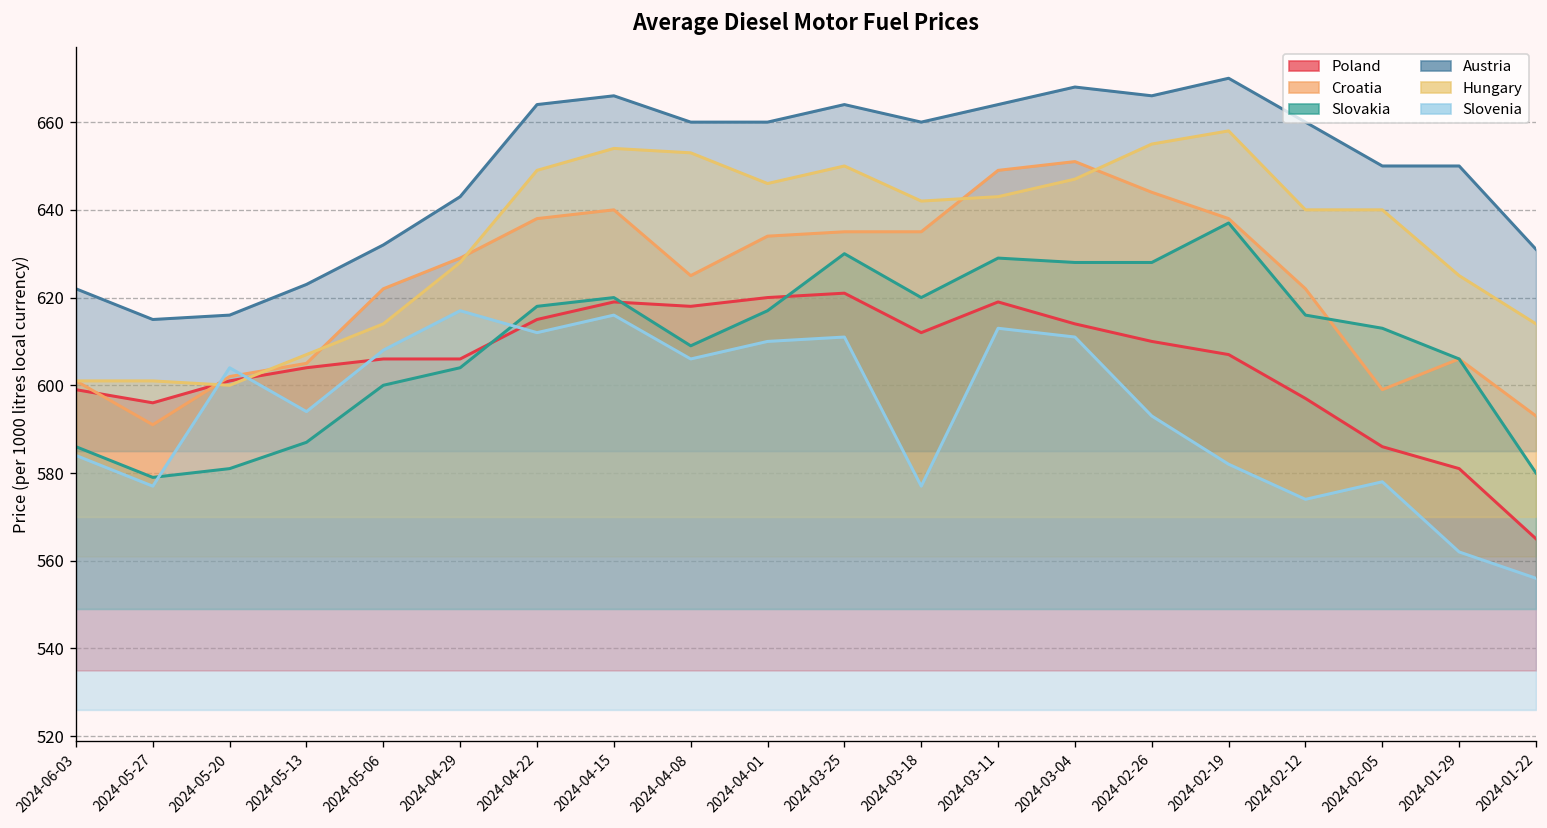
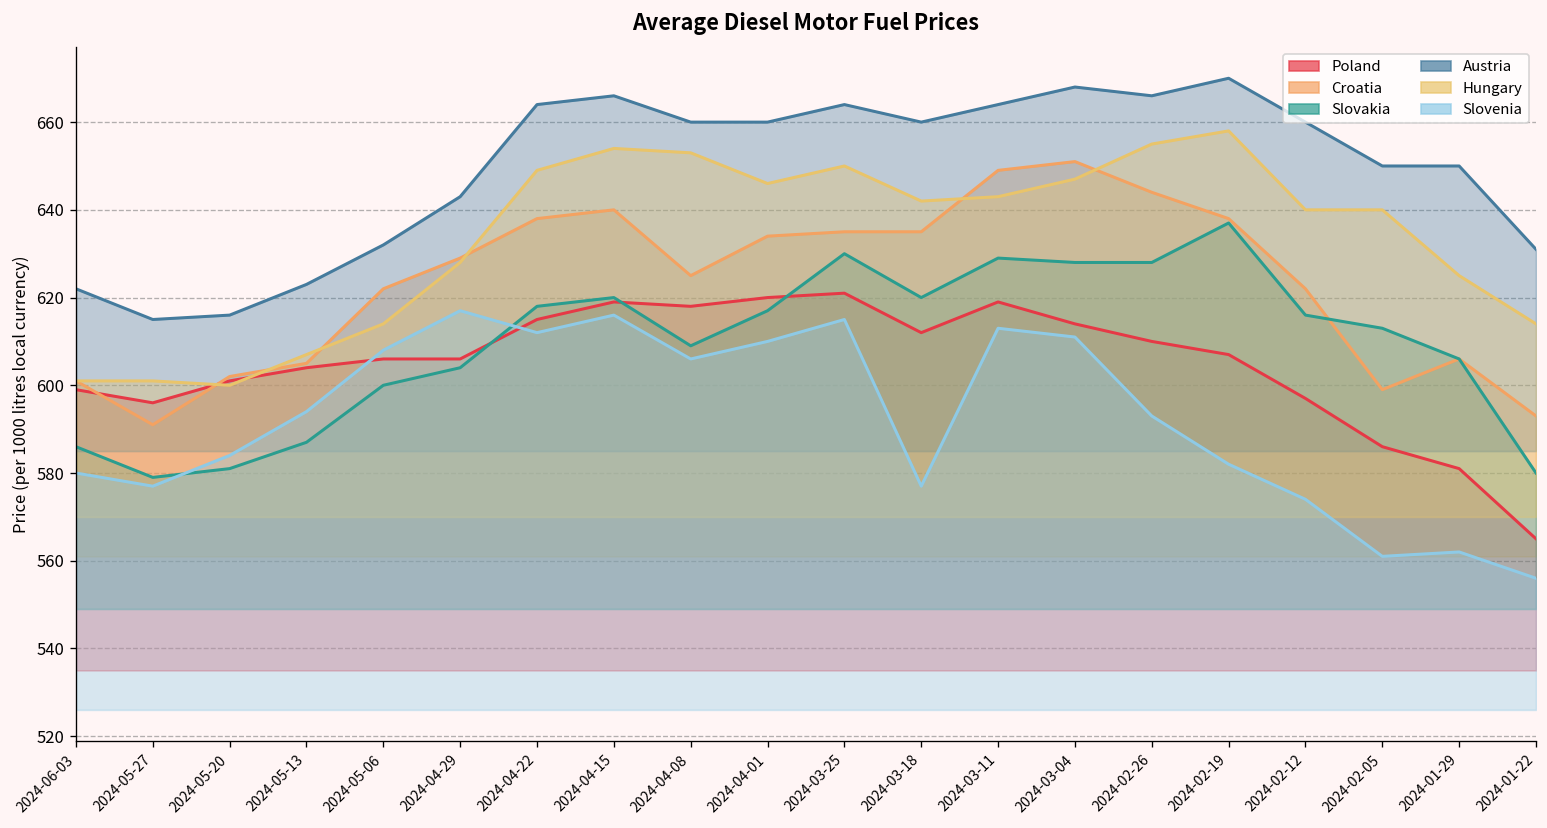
  {
    "Slovenia": {
-     "2024-06-03": 584,
+     "2024-06-03": 580,
      "2024-05-27": 577,
-     "2024-05-20": 604,
+     "2024-05-20": 584,
      "2024-05-13": 594,
      "2024-05-06": 608,
      "2024-04-29": 617,
      "2024-04-22": 612,
      "2024-04-15": 616,
      "2024-04-08": 606,
      "2024-04-01": 610,
-     "2024-03-25": 611,
+     "2024-03-25": 615,
      "2024-03-18": 577,
      "2024-03-11": 613,
      "2024-03-04": 611,
      "2024-02-26": 593,
      "2024-02-19": 582,
      "2024-02-12": 574,
-     "2024-02-05": 578,
+     "2024-02-05": 561,
      "2024-01-29": 562,
      "2024-01-22": 556
    }
  }
